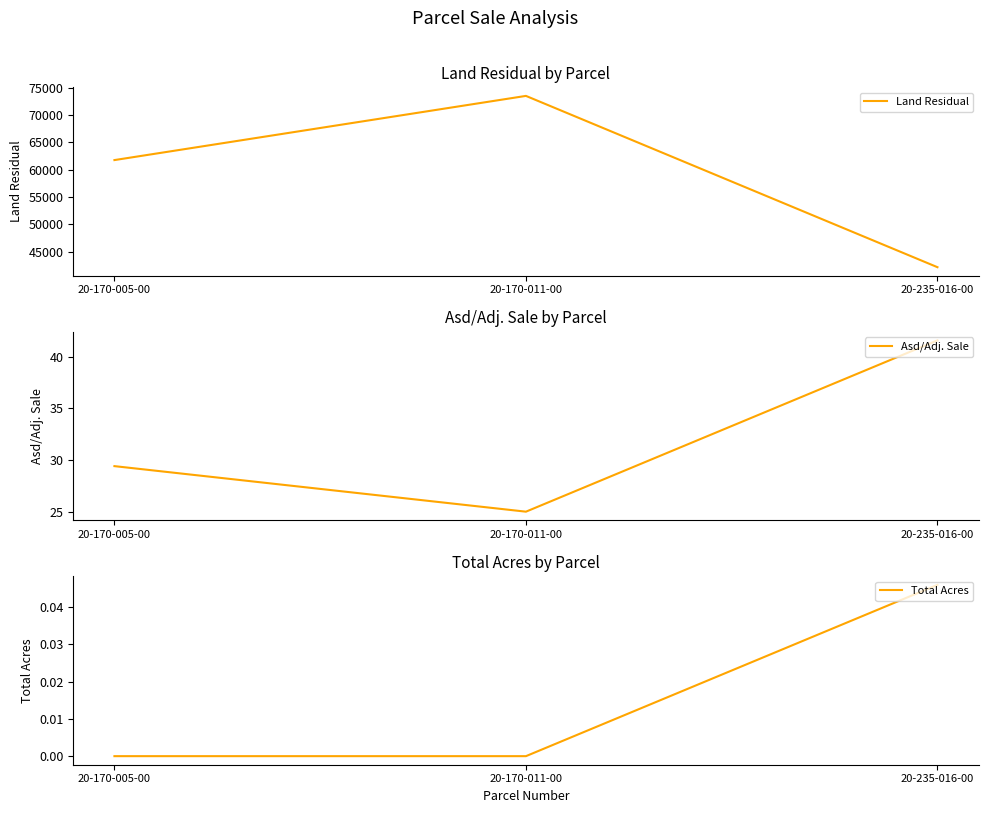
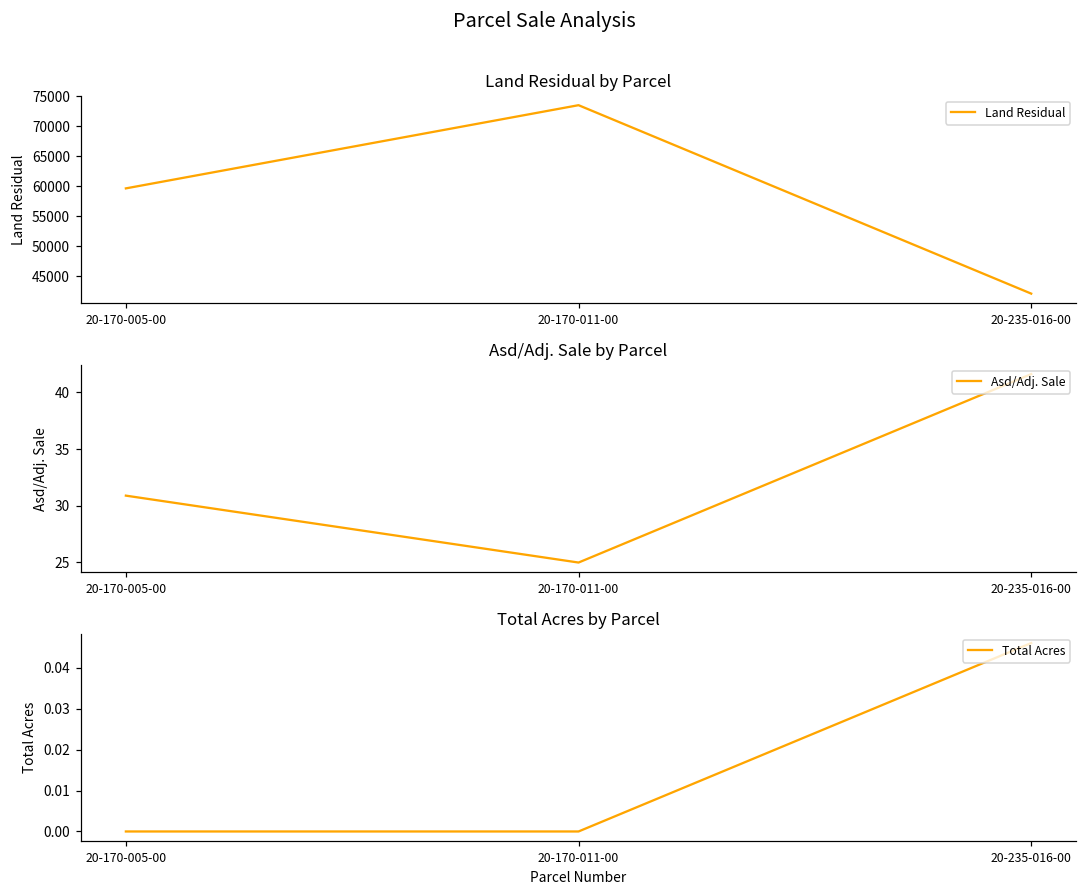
  {
    "Land Residual by Parcel": {
-     "20-170-005-00": 62000,
+     "20-170-005-00": 60000,
      "20-170-011-00": 74000,
      "20-235-016-00": 42000
    },
    "Asd/Adj. Sale by Parcel": {
-     "20-170-005-00": 29.4,
+     "20-170-005-00": 30.9,
      "20-170-011-00": 25.0
    },
    "Total Acres by Parcel": {
      "20-170-005-00": 0.000,
      "20-170-011-00": 0.000
    }
  }
